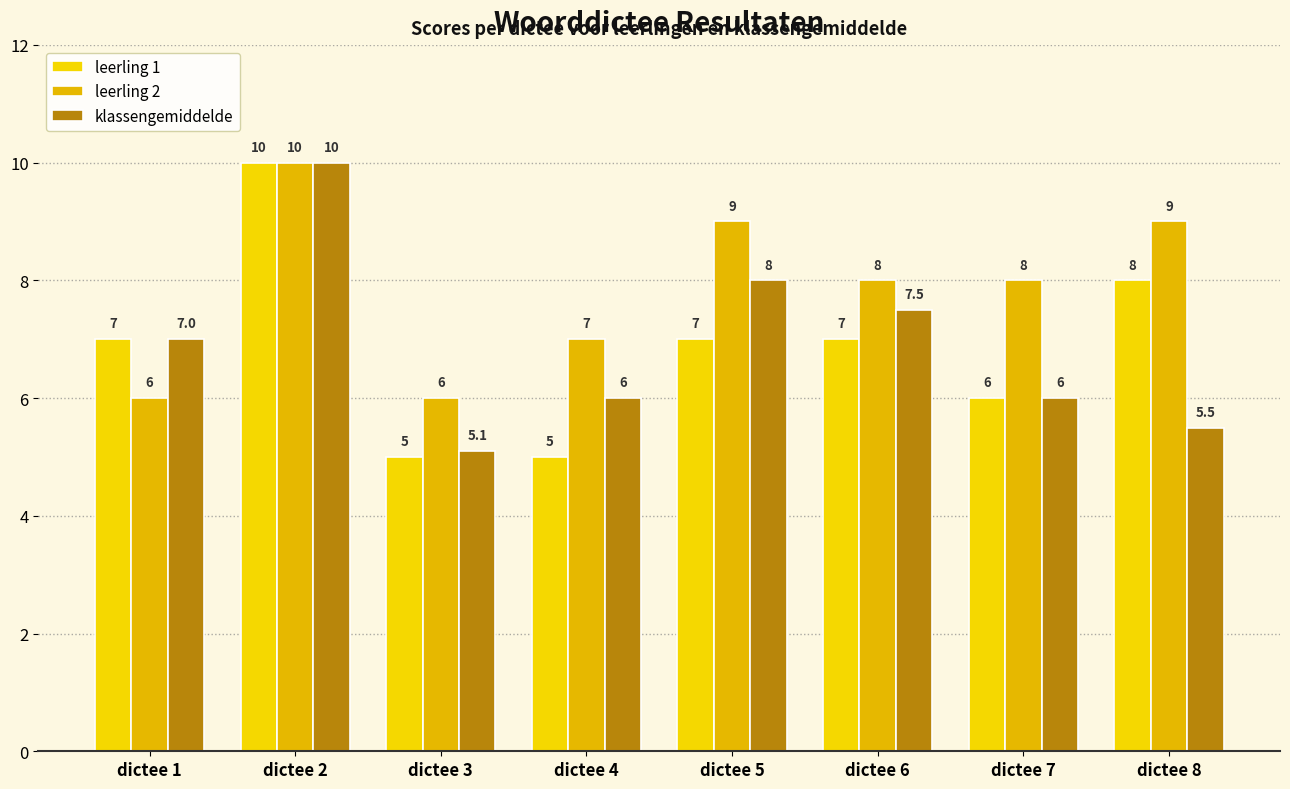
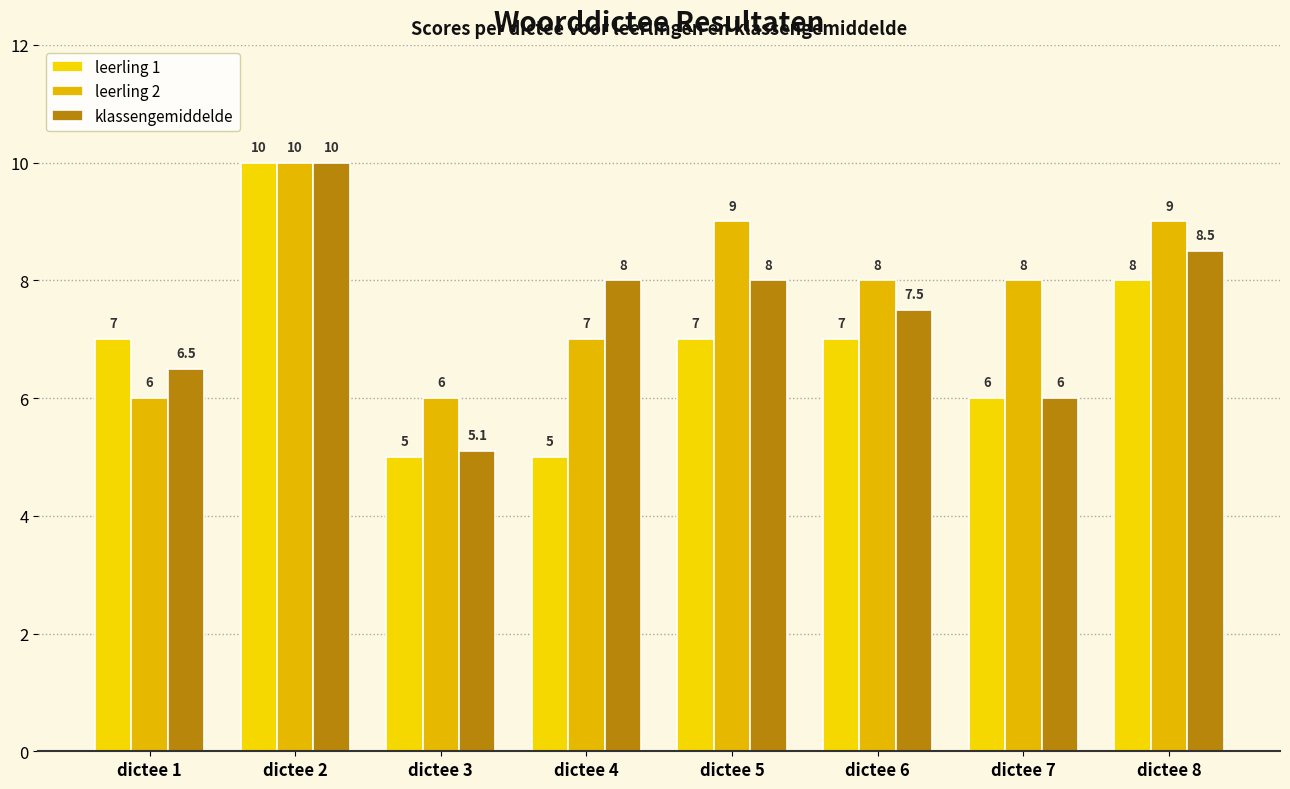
  {
    "klassengemiddelde": {
-     "dictee 1": 7.0,
+     "dictee 1": 6.5,
      "dictee 2": 10,
      "dictee 3": 5.1,
-     "dictee 4": 6,
+     "dictee 4": 8,
      "dictee 5": 8,
      "dictee 6": 7.5,
      "dictee 7": 6,
-     "dictee 8": 5.5
+     "dictee 8": 8.5
    }
  }
